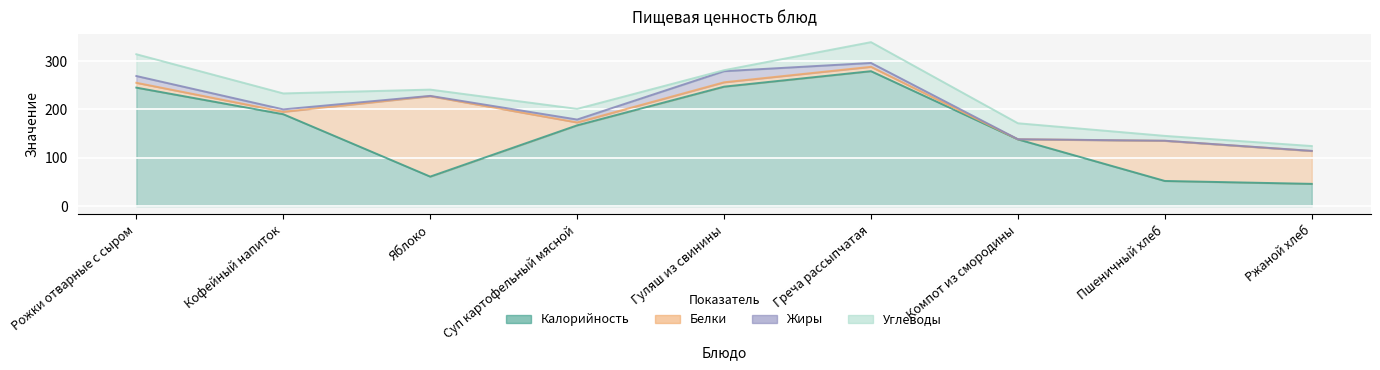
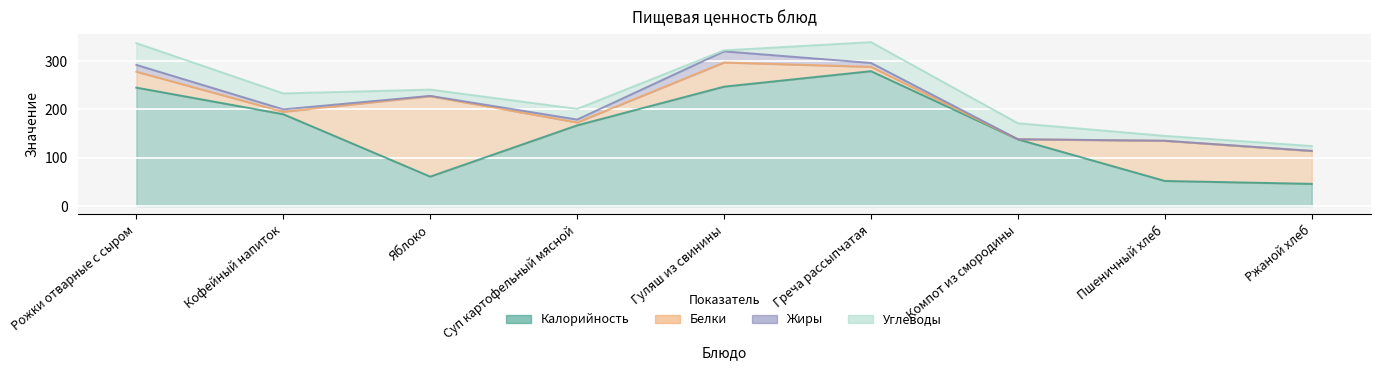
  {
    "Белки": {
-     "Рожки отварные с сыром": 10,
+     "Рожки отварные с сыром": 30,
      "Суп картофельный мясной": 10,
-     "Гуляш из свинины": 10,
+     "Гуляш из свинины": 50,
      "Греча рассыпчатая": 10
    }
  }
